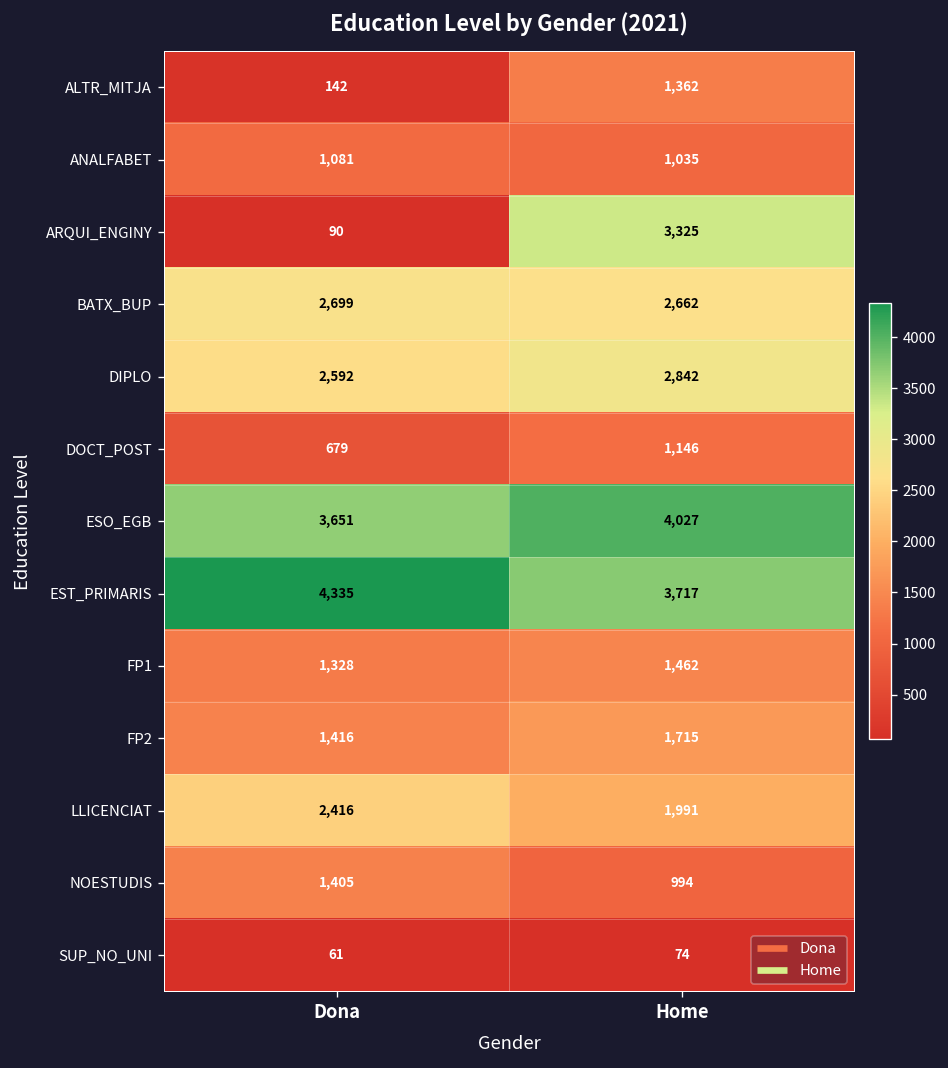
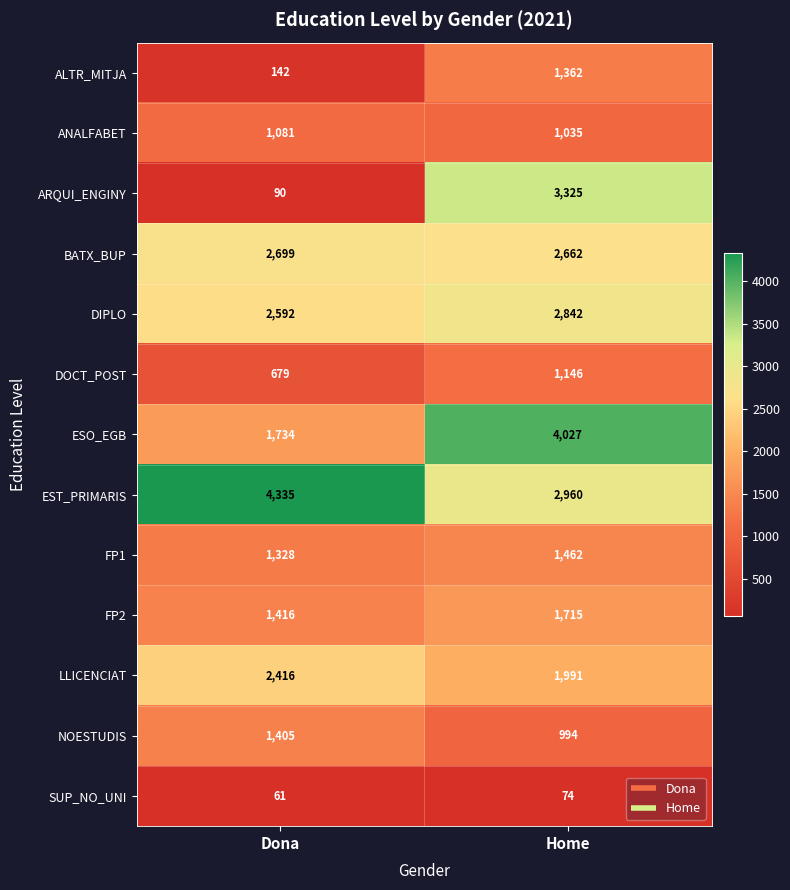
  {
    "ALTR_MITJA": {
      "Dona": "142",
      "Home": "1,362"
    },
    "ANALFABET": {
      "Dona": "1,081",
      "Home": "1,035"
    },
    "ARQUI_ENGINY": {
      "Dona": "90",
      "Home": "3,325"
    },
    "BATX_BUP": {
      "Dona": "2,699",
      "Home": "2,662"
    },
    "DIPLO": {
      "Dona": "2,592",
      "Home": "2,842"
    },
    "DOCT_POST": {
      "Dona": "679",
      "Home": "1,146"
    },
    "ESO_EGB": {
-     "Dona": "3,651",
+     "Dona": "1,734",
      "Home": "4,027"
    },
    "EST_PRIMARIS": {
      "Dona": "4,335",
-     "Home": "3,717"
+     "Home": "2,960"
    },
    "FP1": {
      "Dona": "1,328",
      "Home": "1,462"
    },
    "FP2": {
      "Dona": "1,416",
      "Home": "1,715"
    },
    "LLICENCIAT": {
      "Dona": "2,416",
      "Home": "1,991"
    },
    "NOESTUDIS": {
      "Dona": "1,405",
      "Home": "994"
    },
    "SUP_NO_UNI": {
      "Dona": "61",
      "Home": "74"
    }
  }
